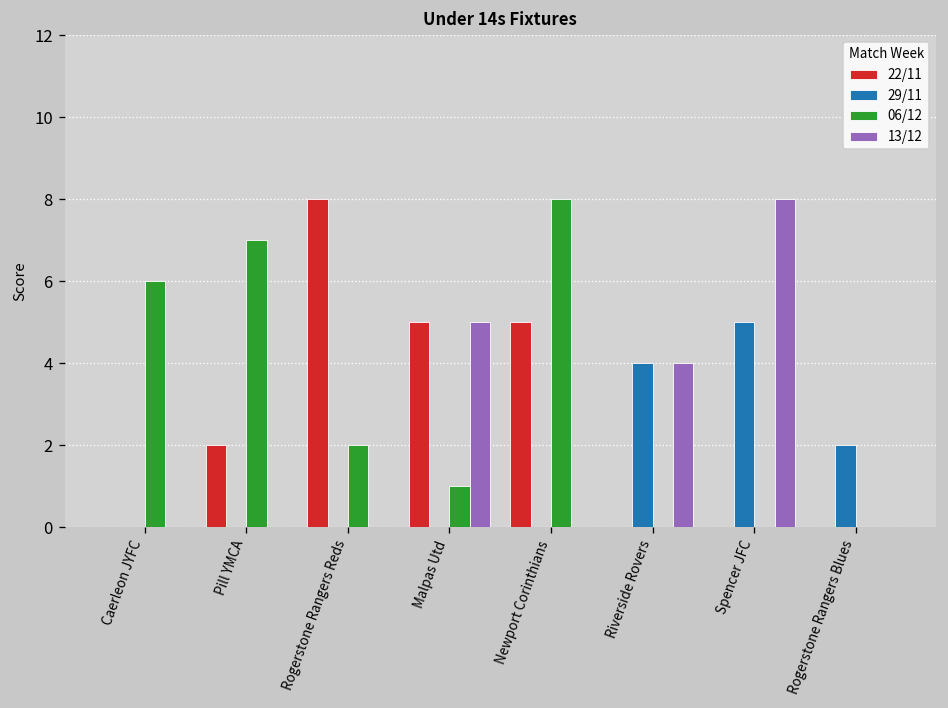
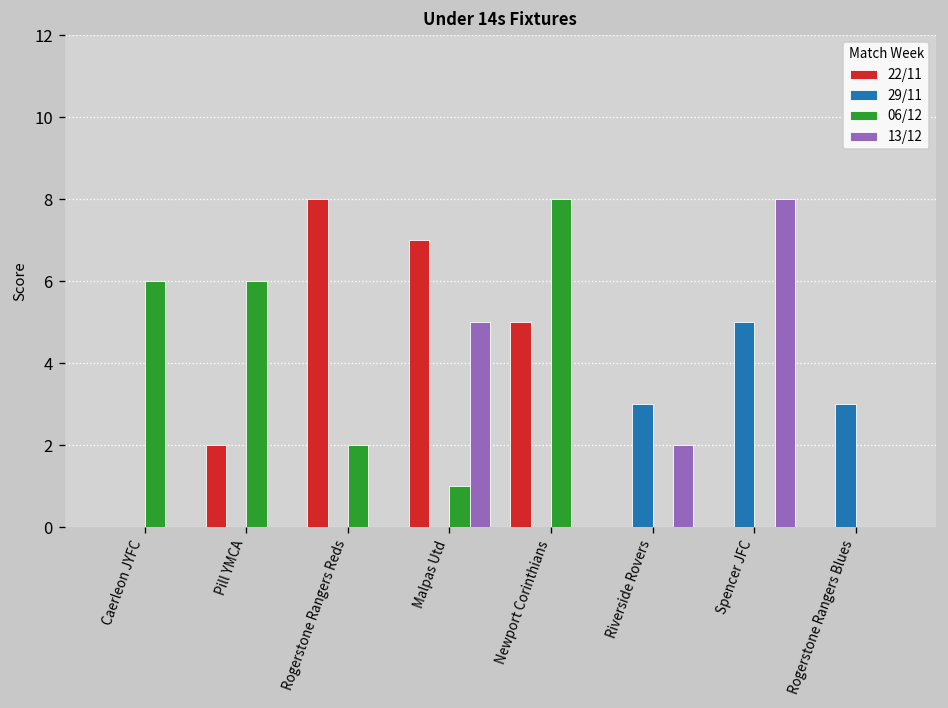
  {
    "22/11": {
      "Caerleon JYFC": 0,
      "Pill YMCA": 2,
      "Rogerstone Rangers Reds": 8,
-     "Malpas Utd": 5,
+     "Malpas Utd": 7,
      "Newport Corinthians": 5,
      "Riverside Rovers": 0,
      "Spencer JFC": 0,
      "Rogerstone Rangers Blues": 0
    },
    "29/11": {
      "Caerleon JYFC": 0,
      "Pill YMCA": 0,
      "Rogerstone Rangers Reds": 0,
      "Malpas Utd": 0,
      "Newport Corinthians": 0,
-     "Riverside Rovers": 4,
+     "Riverside Rovers": 3,
      "Spencer JFC": 5,
-     "Rogerstone Rangers Blues": 2
+     "Rogerstone Rangers Blues": 3
    },
    "06/12": {
      "Caerleon JYFC": 6,
-     "Pill YMCA": 7,
+     "Pill YMCA": 6,
      "Rogerstone Rangers Reds": 2,
      "Malpas Utd": 1,
      "Newport Corinthians": 8,
      "Riverside Rovers": 0,
      "Spencer JFC": 0,
      "Rogerstone Rangers Blues": 0
    },
    "13/12": {
      "Caerleon JYFC": 0,
      "Pill YMCA": 0,
      "Rogerstone Rangers Reds": 0,
      "Malpas Utd": 5,
      "Newport Corinthians": 0,
-     "Riverside Rovers": 4,
+     "Riverside Rovers": 2,
      "Spencer JFC": 8,
      "Rogerstone Rangers Blues": 0
    }
  }
